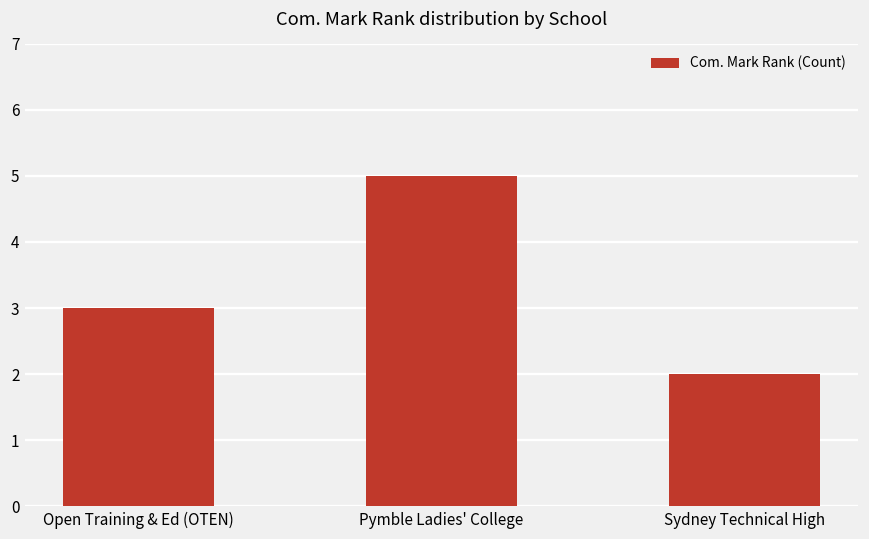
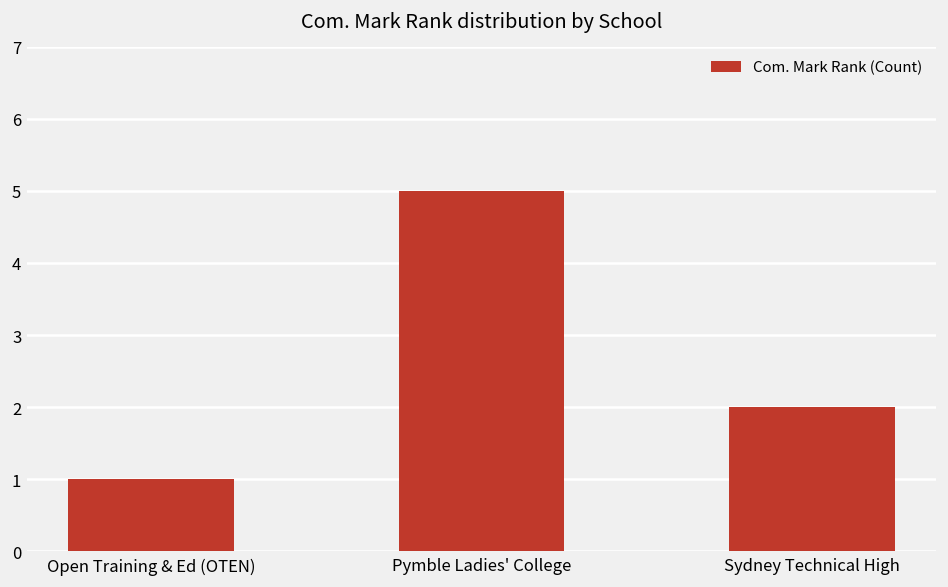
  {
-   "Open Training & Ed (OTEN)": 3,
+   "Open Training & Ed (OTEN)": 1,
    "Pymble Ladies' College": 5,
    "Sydney Technical High": 2
  }
